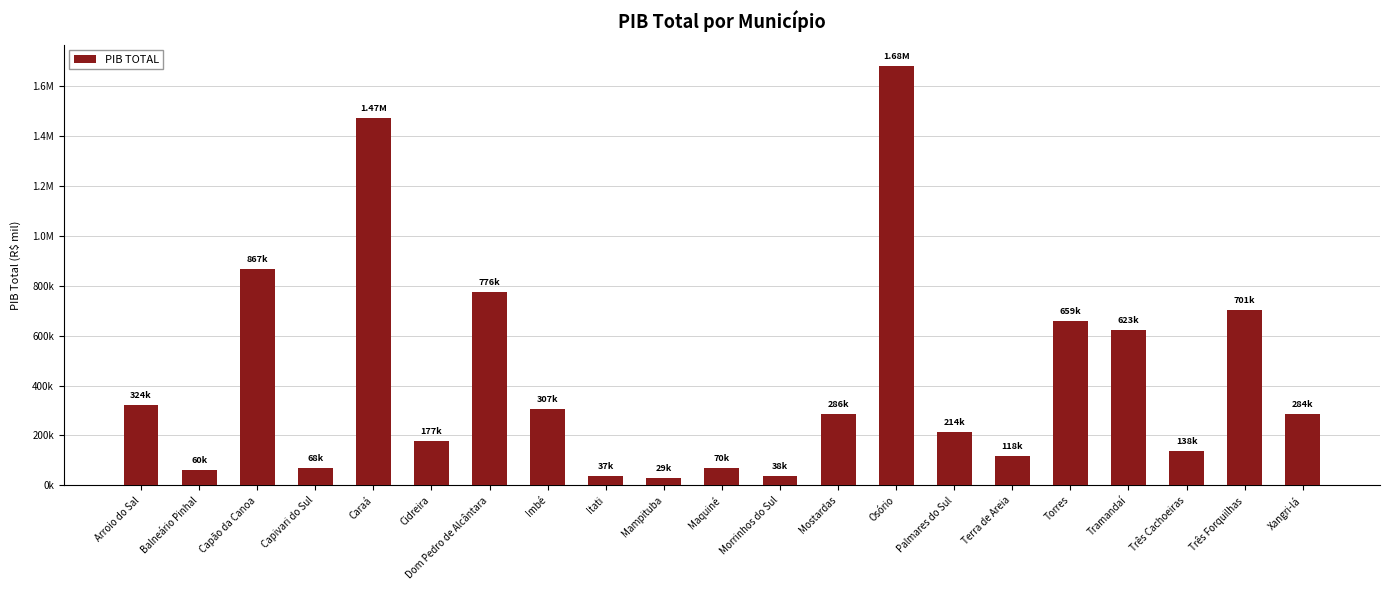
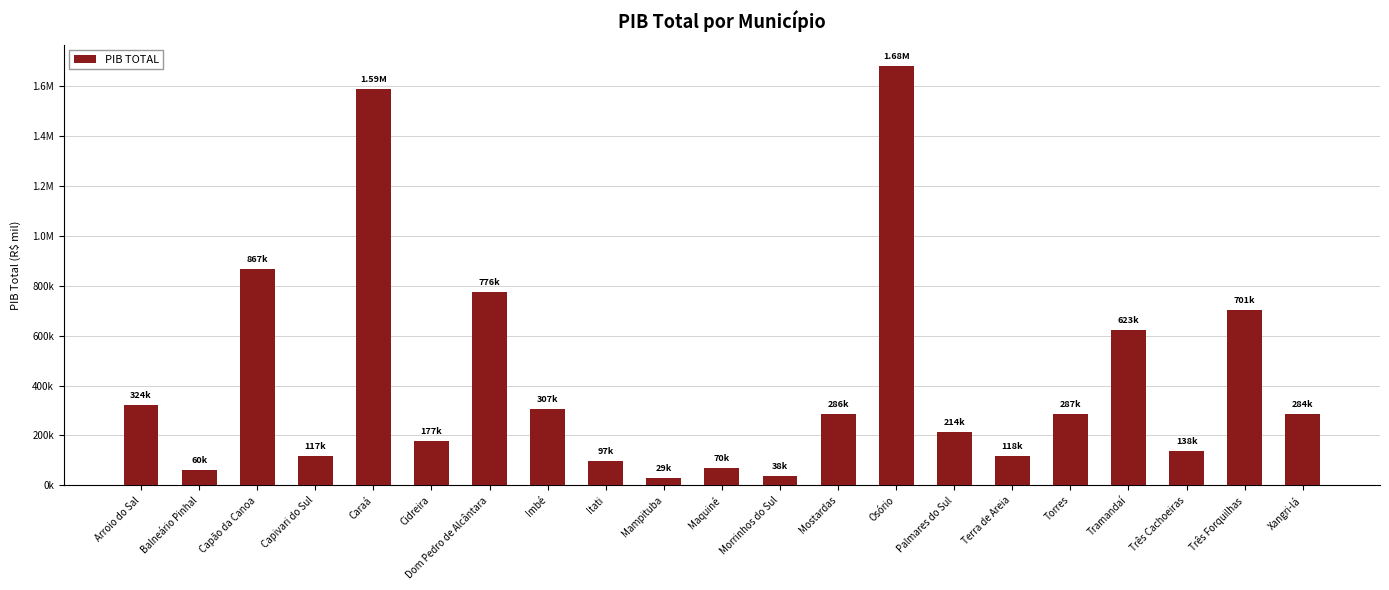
  {
    "Arroio do Sal": "324k",
    "Balneário Pinhal": "60k",
    "Capão da Canoa": "867k",
-   "Capivari do Sul": "68k",
-   "Caraá": "1.47M",
+   "Capivari do Sul": "117k",
+   "Caraá": "1.59M",
    "Cidreira": "177k",
    "Dom Pedro de Alcântara": "776k",
    "Imbé": "307k",
-   "Itati": "37k",
+   "Itati": "97k",
    "Mampituba": "29k",
    "Maquiné": "70k",
    "Morrinhos do Sul": "38k",
    "Mostardas": "286k",
    "Osório": "1.68M",
    "Palmares do Sul": "214k",
    "Terra de Areia": "118k",
-   "Torres": "659k",
+   "Torres": "287k",
    "Tramandaí": "623k",
    "Três Cachoeiras": "138k",
    "Três Forquilhas": "701k",
    "Xangri-lá": "284k"
  }
